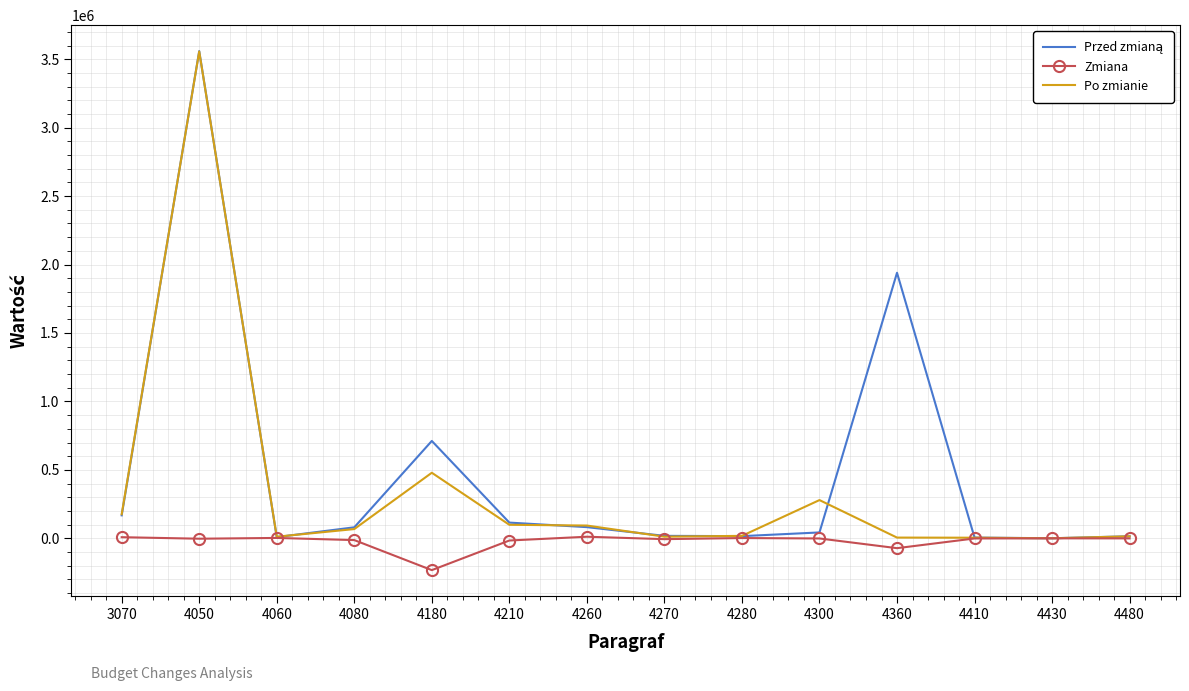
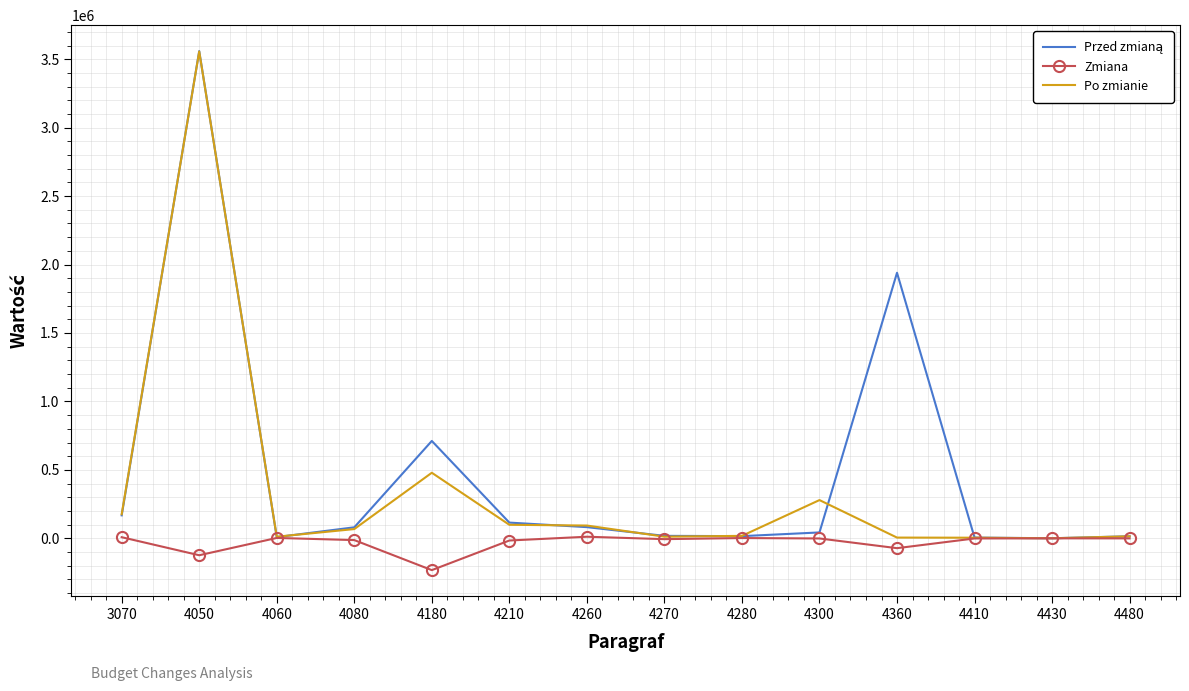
  {
    "Przed zmianą": {
      "4180": 710000,
      "4300": 40000,
      "4360": 1940000
    },
    "Zmiana": {
      "3070": 10000,
-     "4050": 0,
+     "4050": -120000,
      "4080": -10000,
      "4180": -230000,
      "4210": -20000,
      "4260": 10000,
      "4300": 0,
      "4360": -70000
    },
    "Po zmianie": {
      "4180": 480000,
      "4300": 280000,
      "4360": 10000
    }
  }
